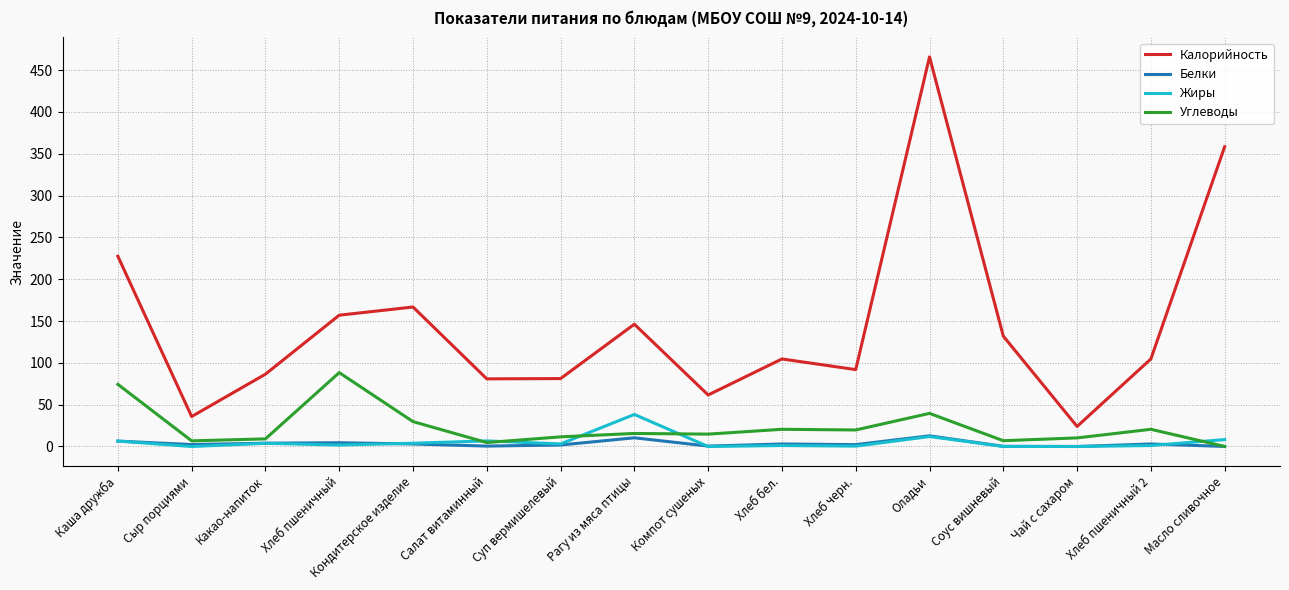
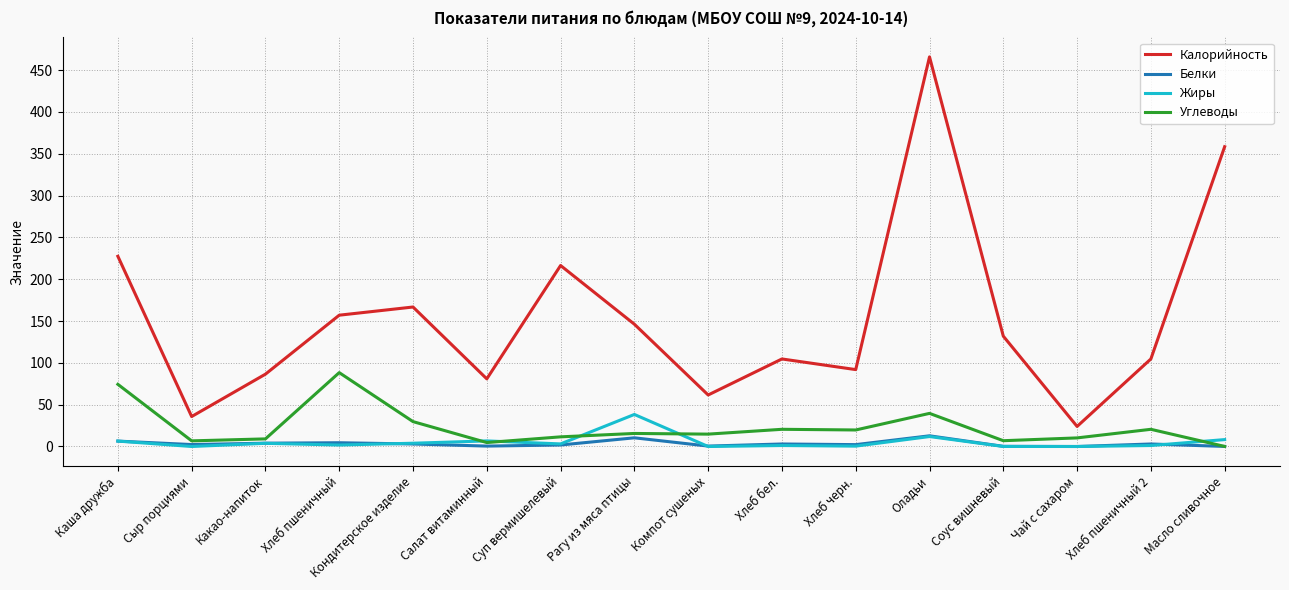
  {
    "Калорийность": {
      "Каша дружба": 230,
      "Сыр порциями": 40,
      "Какао-напиток": 90,
      "Хлеб пшеничный": 160,
      "Кондитерское изделие": 170,
      "Салат витаминный": 80,
-     "Суп вермишелевый": 80,
+     "Суп вермишелевый": 220,
      "Рагу из мяса птицы": 150,
      "Компот сушеных": 60,
      "Хлеб бел.": 100,
      "Хлеб черн.": 90,
      "Оладьи": 470,
      "Соус вишневый": 130,
      "Чай с сахаром": 20,
      "Хлеб пшеничный 2": 100,
      "Масло сливочное": 360
    },
    "Белки": {
      "Салат витаминный": 0,
      "Рагу из мяса птицы": 10
    },
    "Жиры": {
      "Рагу из мяса птицы": 40,
      "Масло сливочное": 10
    },
    "Углеводы": {
      "Каша дружба": 70,
      "Сыр порциями": 10,
      "Какао-напиток": 10,
      "Хлеб пшеничный": 90,
      "Кондитерское изделие": 30,
      "Суп вермишелевый": 10,
      "Рагу из мяса птицы": 20,
      "Компот сушеных": 10,
      "Хлеб бел.": 20,
      "Хлеб черн.": 20,
      "Оладьи": 40,
      "Соус вишневый": 10,
      "Чай с сахаром": 10,
      "Хлеб пшеничный 2": 20
    }
  }
